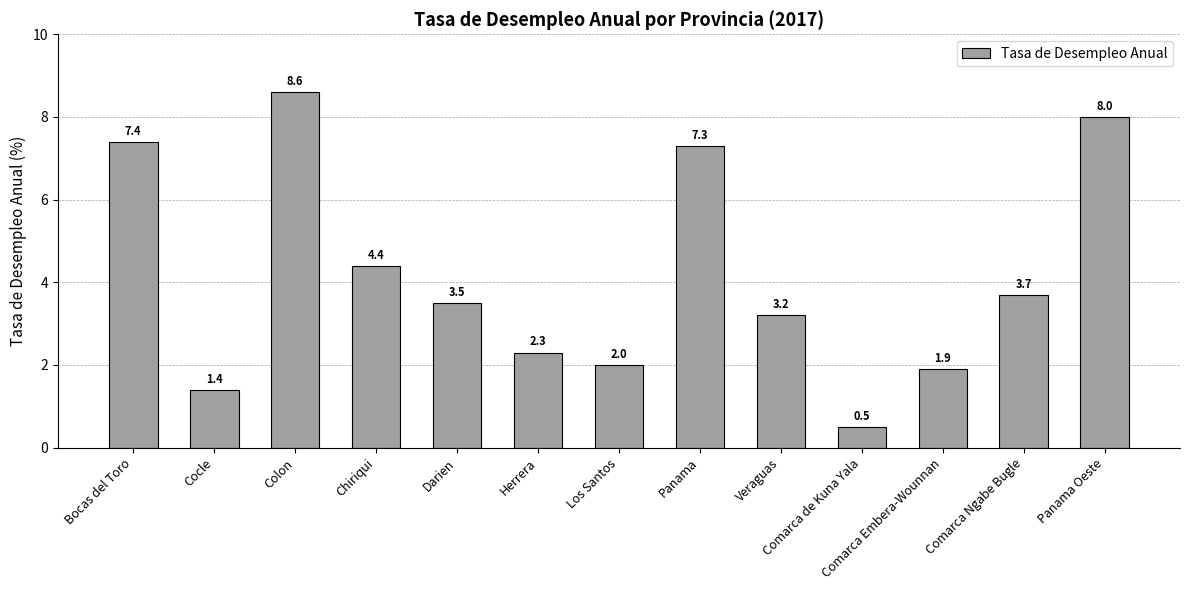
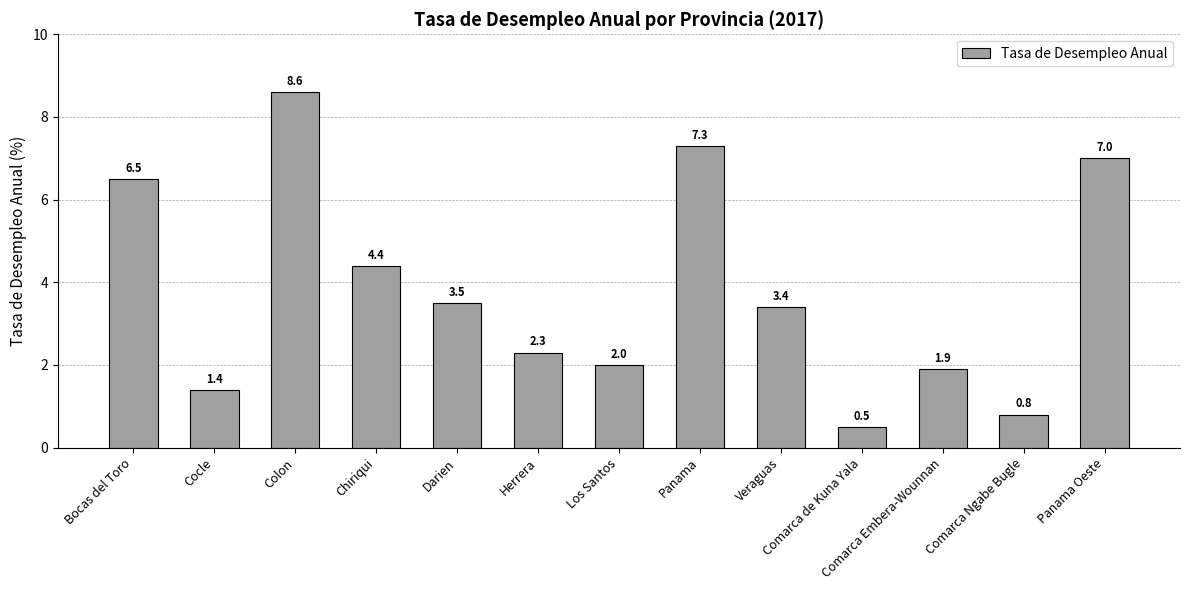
  {
-   "Bocas del Toro": 7.4,
+   "Bocas del Toro": 6.5,
    "Cocle": 1.4,
    "Colon": 8.6,
    "Chiriqui": 4.4,
    "Darien": 3.5,
    "Herrera": 2.3,
    "Los Santos": 2.0,
    "Panama": 7.3,
-   "Veraguas": 3.2,
+   "Veraguas": 3.4,
    "Comarca de Kuna Yala": 0.5,
    "Comarca Embera-Wounnan": 1.9,
-   "Comarca Ngabe Bugle": 3.7,
-   "Panama Oeste": 8.0
+   "Comarca Ngabe Bugle": 0.8,
+   "Panama Oeste": 7.0
  }
